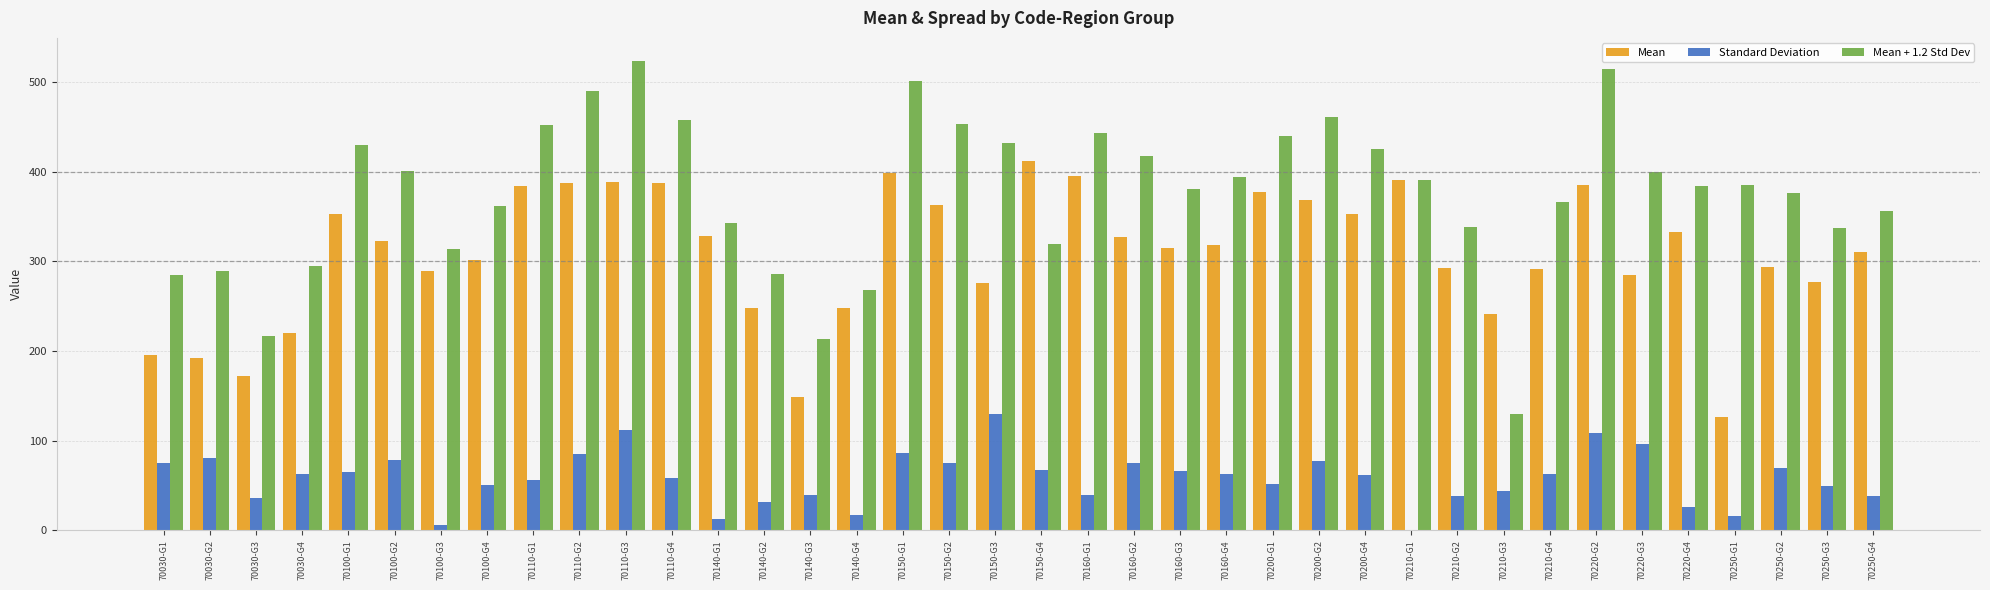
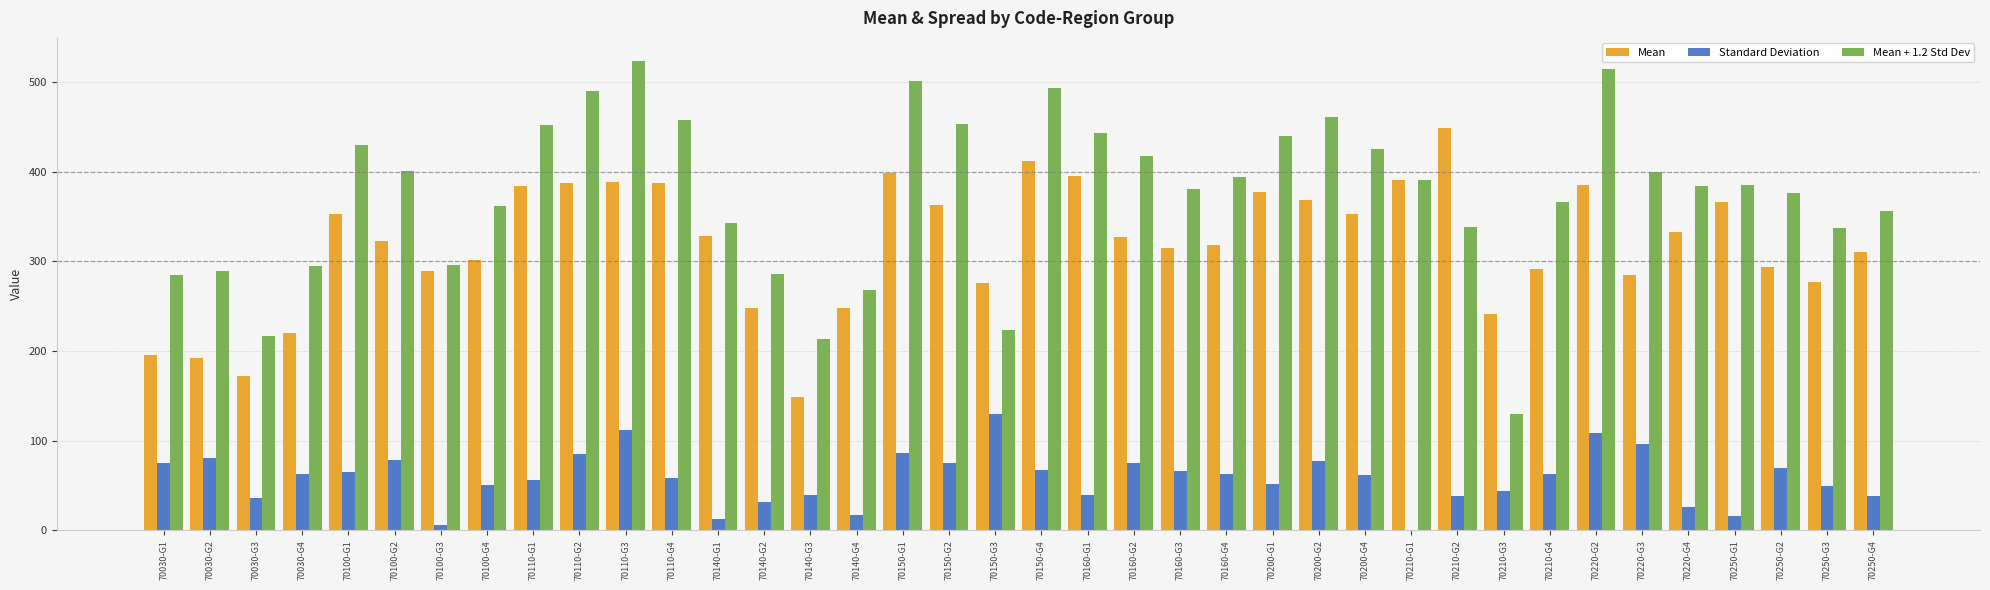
  {
    "Mean": {
      "70030-G1": 200,
      "70030-G2": 190,
      "70030-G3": 170,
      "70030-G4": 220,
      "70100-G1": 350,
      "70100-G2": 320,
      "70100-G3": 290,
      "70100-G4": 300,
      "70110-G1": 380,
      "70110-G2": 390,
      "70110-G3": 390,
      "70110-G4": 390,
      "70140-G1": 330,
      "70140-G2": 250,
      "70140-G3": 150,
      "70140-G4": 250,
      "70150-G1": 400,
      "70150-G2": 360,
      "70150-G3": 280,
      "70150-G4": 410,
      "70160-G1": 400,
      "70160-G2": 330,
      "70160-G3": 310,
      "70160-G4": 320,
      "70200-G1": 380,
      "70200-G2": 370,
      "70200-G4": 350,
      "70210-G1": 390,
-     "70210-G2": 290,
+     "70210-G2": 450,
      "70210-G3": 240,
      "70210-G4": 290,
      "70220-G2": 380,
      "70220-G3": 280,
      "70220-G4": 330,
-     "70250-G1": 130,
+     "70250-G1": 370,
      "70250-G2": 290,
      "70250-G3": 280,
      "70250-G4": 310
    },
    "Standard Deviation": {
      "70030-G1": 80,
      "70030-G2": 80,
      "70030-G3": 40,
      "70030-G4": 60,
      "70100-G1": 60,
      "70100-G2": 80,
      "70100-G3": 10,
      "70100-G4": 50,
      "70110-G1": 60,
      "70110-G2": 90,
      "70110-G3": 110,
      "70110-G4": 60,
      "70140-G1": 10,
      "70140-G2": 30,
      "70140-G3": 40,
      "70140-G4": 20,
      "70150-G1": 90,
      "70150-G2": 80,
      "70150-G3": 130,
      "70150-G4": 70,
      "70160-G1": 40,
      "70160-G2": 80,
      "70160-G3": 70,
      "70160-G4": 60,
      "70200-G1": 50,
      "70200-G2": 80,
      "70200-G4": 60,
      "70210-G1": 0,
      "70210-G2": 40,
      "70210-G3": 40,
      "70210-G4": 60,
      "70220-G2": 110,
      "70220-G3": 100,
      "70220-G4": 30,
      "70250-G1": 20,
      "70250-G2": 70,
      "70250-G3": 50,
      "70250-G4": 40
    },
    "Mean + 1.2 Std Dev": {
      "70030-G1": 290,
      "70030-G2": 290,
      "70030-G3": 220,
      "70030-G4": 290,
      "70100-G1": 430,
      "70100-G2": 400,
-     "70100-G3": 310,
+     "70100-G3": 300,
      "70100-G4": 360,
      "70110-G1": 450,
      "70110-G2": 490,
      "70110-G3": 520,
      "70110-G4": 460,
      "70140-G1": 340,
      "70140-G2": 290,
      "70140-G3": 210,
      "70140-G4": 270,
      "70150-G1": 500,
      "70150-G2": 450,
-     "70150-G3": 430,
-     "70150-G4": 320,
+     "70150-G3": 220,
+     "70150-G4": 490,
      "70160-G1": 440,
      "70160-G2": 420,
      "70160-G3": 380,
      "70160-G4": 390,
      "70200-G1": 440,
      "70200-G2": 460,
      "70200-G4": 430,
      "70210-G1": 390,
      "70210-G2": 340,
      "70210-G3": 130,
      "70210-G4": 370,
      "70220-G2": 510,
      "70220-G3": 400,
      "70220-G4": 380,
      "70250-G1": 390,
      "70250-G2": 380,
      "70250-G3": 340,
      "70250-G4": 360
    }
  }
